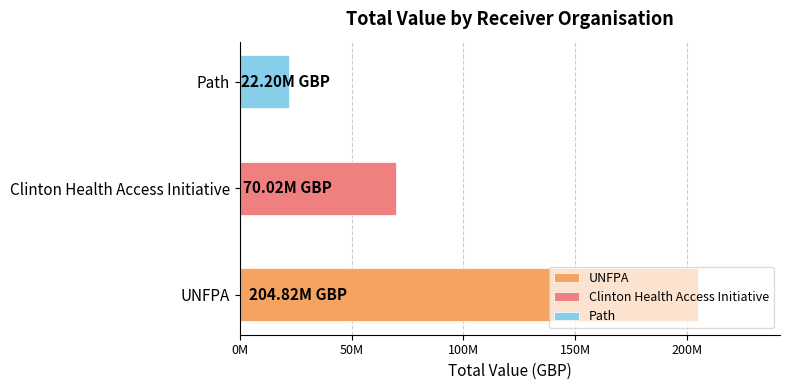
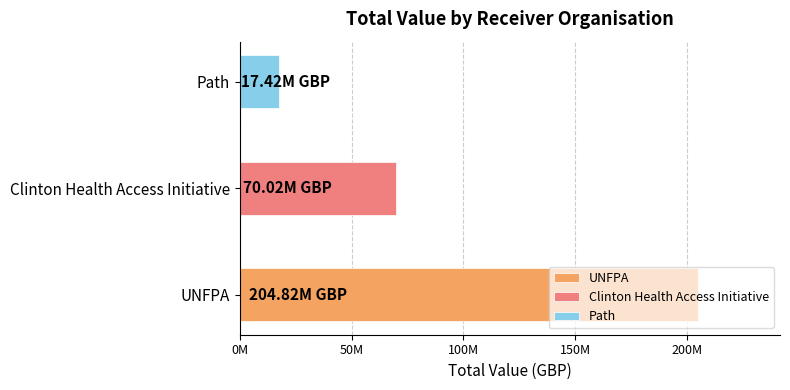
  {
-   "Path": "22.20M",
+   "Path": "17.42M",
    "Clinton Health Access Initiative": "70.02M"
  }
